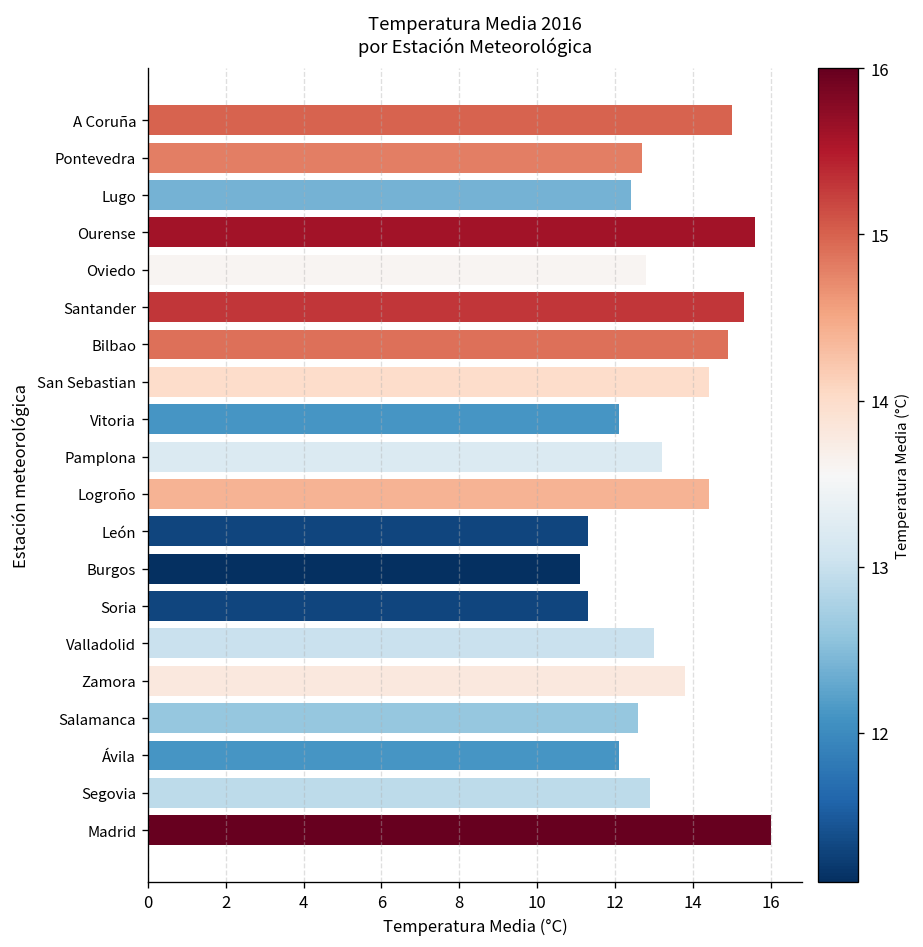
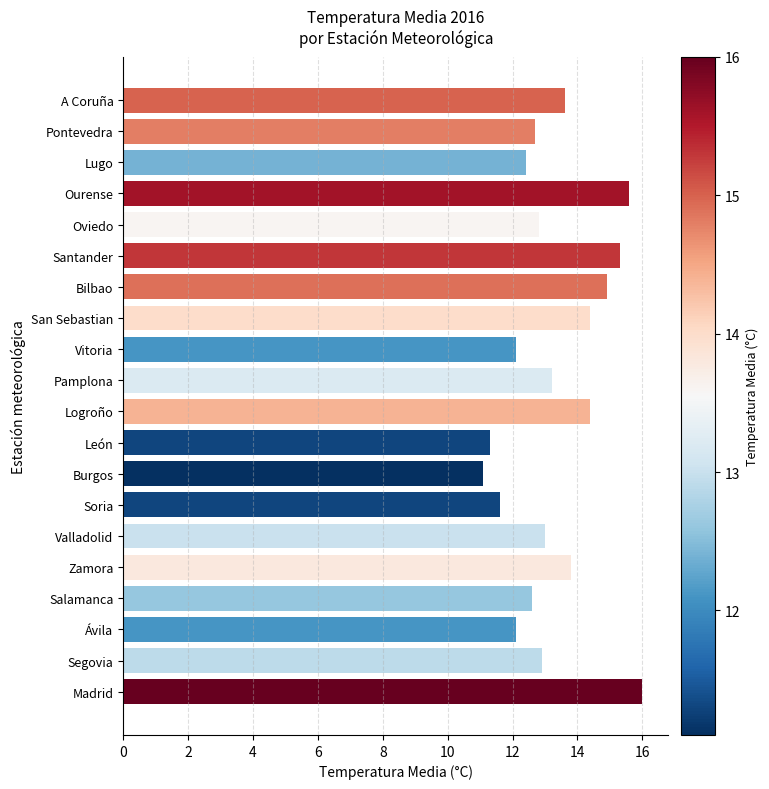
  {
-   "A Coruña": 15.0,
+   "A Coruña": 13.6,
    "Pontevedra": 12.7,
    "Lugo": 12.4,
    "Ourense": 15.6,
    "Oviedo": 12.8,
    "Santander": 15.3,
    "Bilbao": 14.9,
    "San Sebastian": 14.4,
    "Vitoria": 12.1,
    "Pamplona": 13.2,
    "Logroño": 14.4,
    "León": 11.3,
    "Burgos": 11.1,
-   "Soria": 11.3,
+   "Soria": 11.6,
    "Valladolid": 13.0,
    "Zamora": 13.8,
    "Salamanca": 12.6,
    "Ávila": 12.1,
    "Segovia": 12.9,
    "Madrid": 16.0
  }
